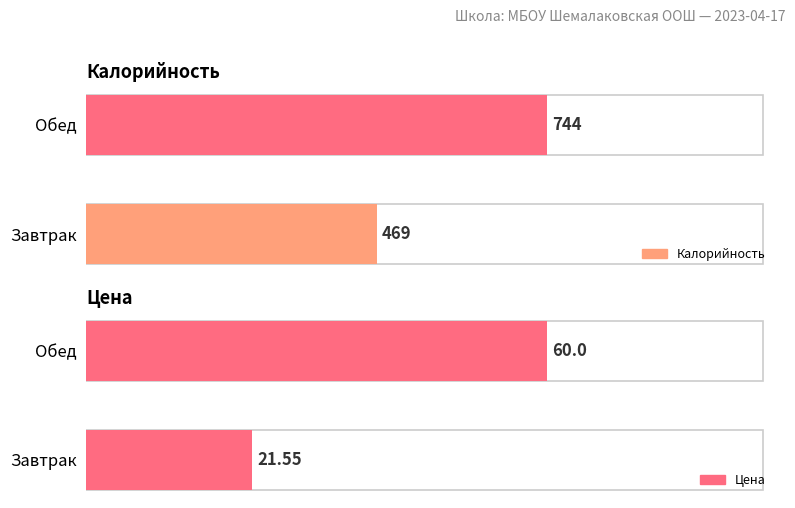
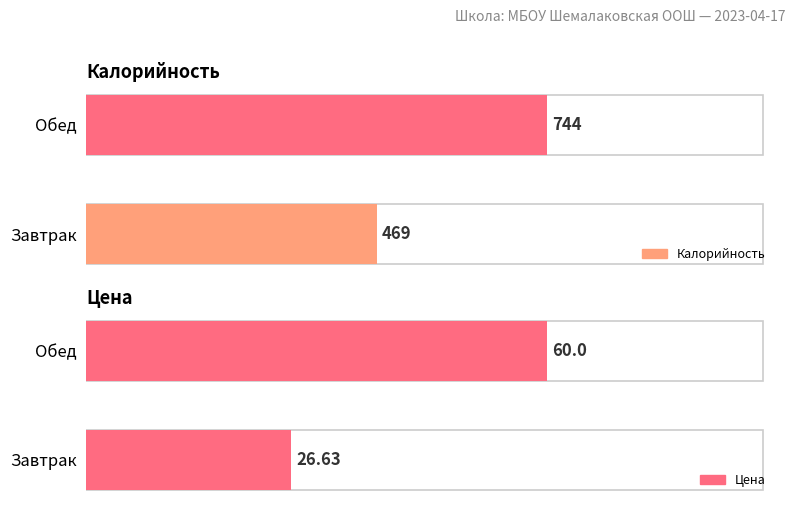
  {
    "Калорийность": {
      "Обед": 744,
      "Завтрак": 469
    },
    "Цена": {
      "Обед": 60.0,
-     "Завтрак": 21.55
+     "Завтрак": 26.63
    }
  }
